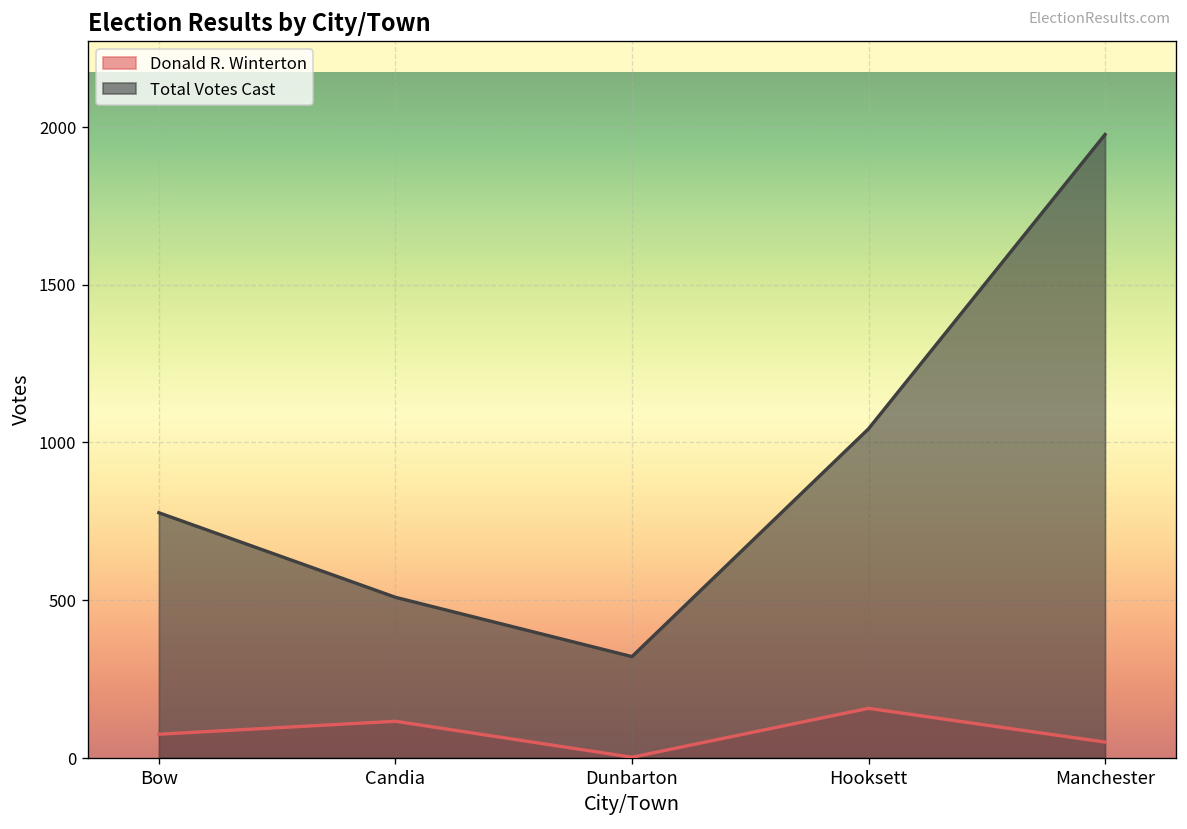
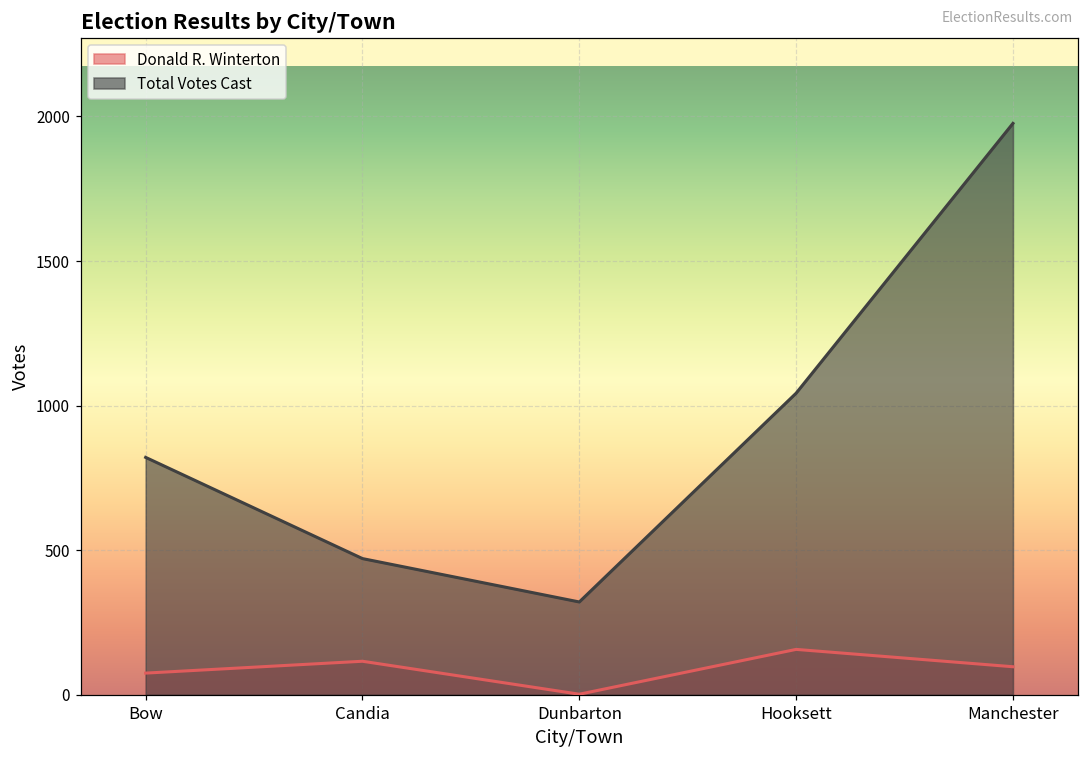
  {
    "Donald R. Winterton": {
      "Bow": 80,
      "Candia": 120,
      "Dunbarton": 0,
      "Hooksett": 160,
-     "Manchester": 50
+     "Manchester": 100
    },
    "Total Votes Cast": {
-     "Bow": 780,
-     "Candia": 510,
+     "Bow": 820,
+     "Candia": 470,
      "Dunbarton": 320,
      "Hooksett": 1040,
      "Manchester": 1980
    }
  }
